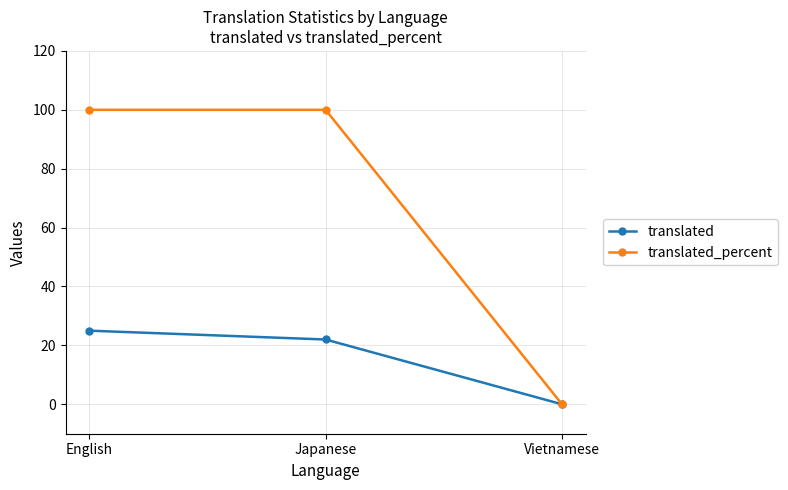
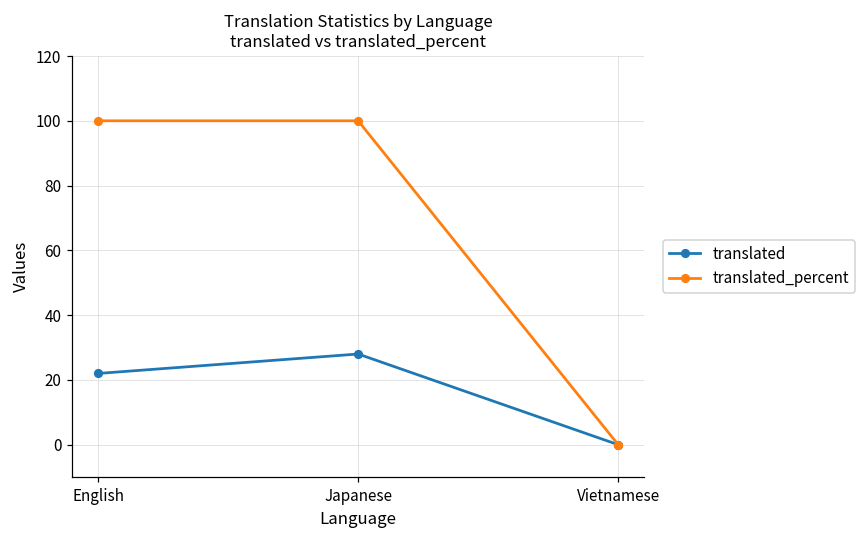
  {
    "translated": {
-     "English": 25,
-     "Japanese": 22
+     "English": 22,
+     "Japanese": 28
    },
    "translated_percent": {
      "English": 100,
      "Japanese": 100
    }
  }
